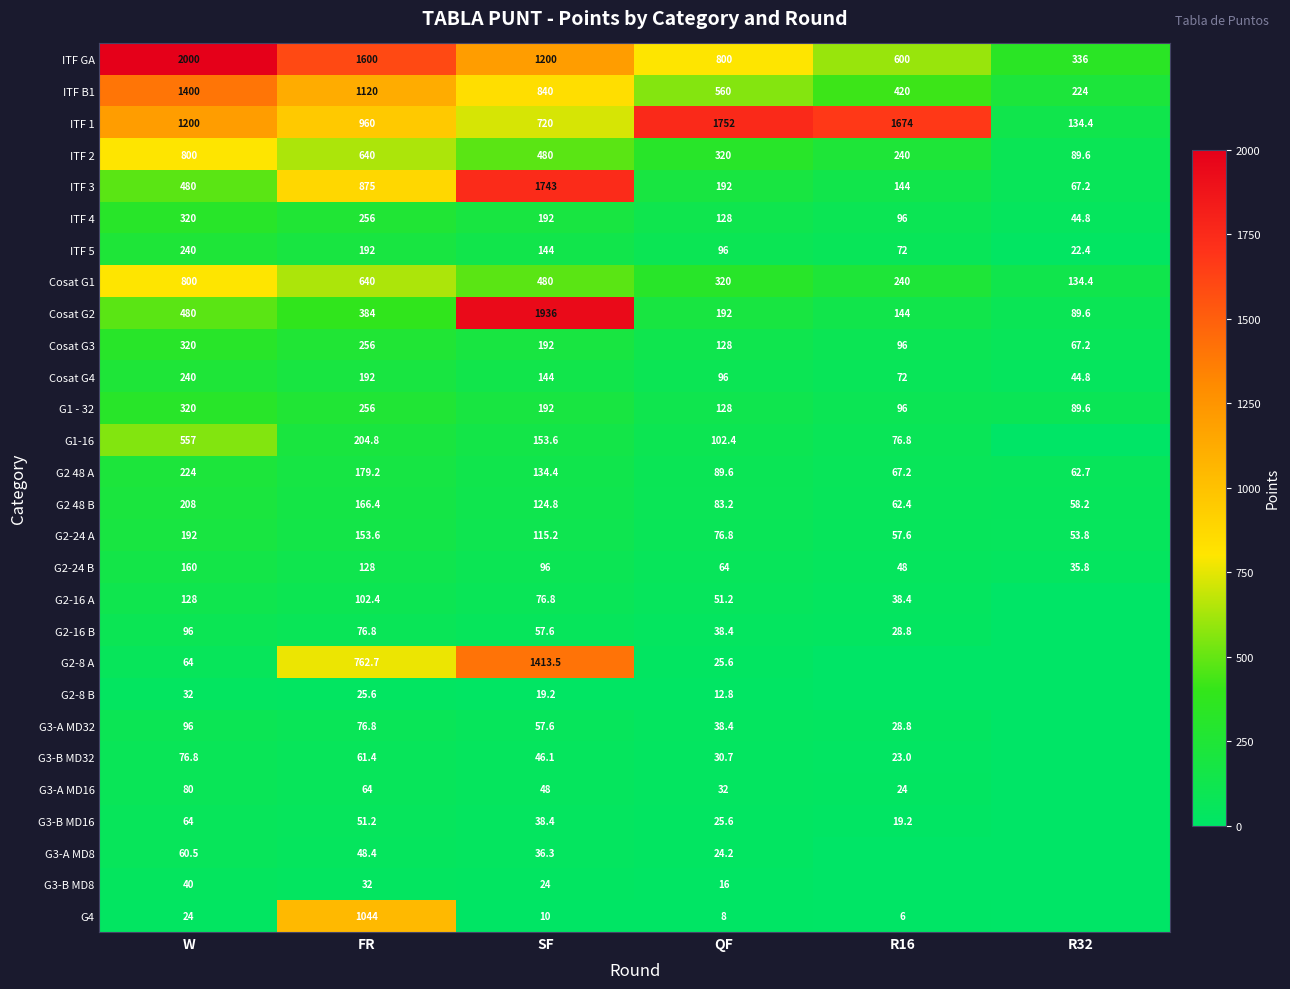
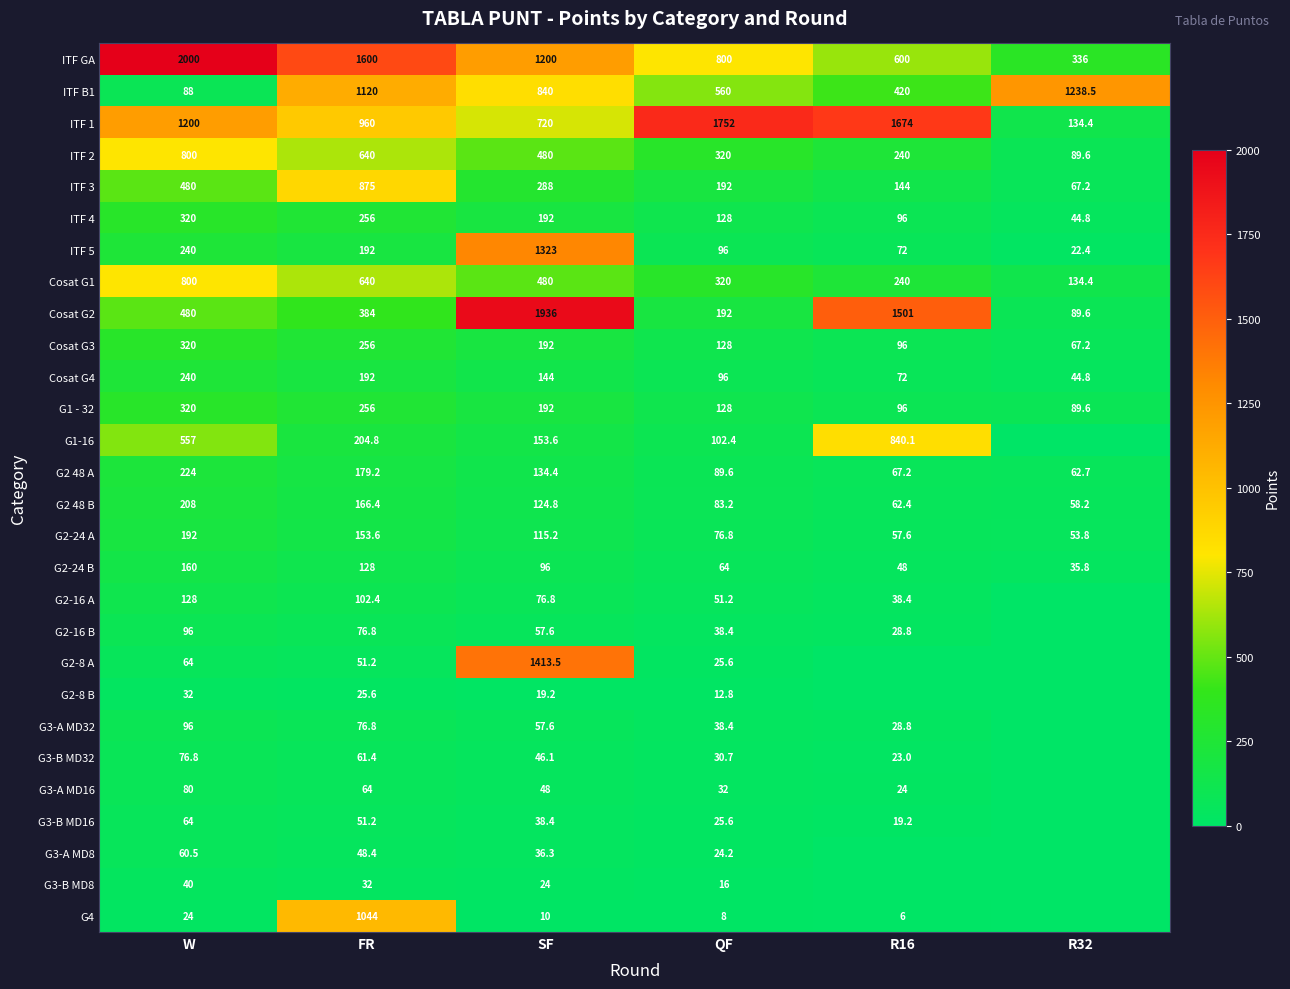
  {
    "ITF GA": {
      "W": 2000,
      "FR": 1600,
      "SF": 1200,
      "QF": 800,
      "R16": 600,
      "R32": 336
    },
    "ITF B1": {
-     "W": 1400,
+     "W": 88,
      "FR": 1120,
      "SF": 840,
      "QF": 560,
      "R16": 420,
-     "R32": 224
+     "R32": 1238.5
    },
    "ITF 1": {
      "W": 1200,
      "FR": 960,
      "SF": 720,
      "QF": 1752,
      "R16": 1674,
      "R32": 134.4
    },
    "ITF 2": {
      "W": 800,
      "FR": 640,
      "SF": 480,
      "QF": 320,
      "R16": 240,
      "R32": 89.6
    },
    "ITF 3": {
      "W": 480,
      "FR": 875,
-     "SF": 1743,
+     "SF": 288,
      "QF": 192,
      "R16": 144,
      "R32": 67.2
    },
    "ITF 4": {
      "W": 320,
      "FR": 256,
      "SF": 192,
      "QF": 128,
      "R16": 96,
      "R32": 44.8
    },
    "ITF 5": {
      "W": 240,
      "FR": 192,
-     "SF": 144,
+     "SF": 1323,
      "QF": 96,
      "R16": 72,
      "R32": 22.4
    },
    "Cosat G1": {
      "W": 800,
      "FR": 640,
      "SF": 480,
      "QF": 320,
      "R16": 240,
      "R32": 134.4
    },
    "Cosat G2": {
      "W": 480,
      "FR": 384,
      "SF": 1936,
      "QF": 192,
-     "R16": 144,
+     "R16": 1501,
      "R32": 89.6
    },
    "Cosat G3": {
      "W": 320,
      "FR": 256,
      "SF": 192,
      "QF": 128,
      "R16": 96,
      "R32": 67.2
    },
    "Cosat G4": {
      "W": 240,
      "FR": 192,
      "SF": 144,
      "QF": 96,
      "R16": 72,
      "R32": 44.8
    },
    "G1 - 32": {
      "W": 320,
      "FR": 256,
      "SF": 192,
      "QF": 128,
      "R16": 96,
      "R32": 89.6
    },
    "G1-16": {
      "W": 557,
      "FR": 204.8,
      "SF": 153.6,
      "QF": 102.4,
-     "R16": 76.8
+     "R16": 840.1
    },
    "G2 48 A": {
      "W": 224,
      "FR": 179.2,
      "SF": 134.4,
      "QF": 89.6,
      "R16": 67.2,
      "R32": 62.7
    },
    "G2 48 B": {
      "W": 208,
      "FR": 166.4,
      "SF": 124.8,
      "QF": 83.2,
      "R16": 62.4,
      "R32": 58.2
    },
    "G2-24 A": {
      "W": 192,
      "FR": 153.6,
      "SF": 115.2,
      "QF": 76.8,
      "R16": 57.6,
      "R32": 53.8
    },
    "G2-24 B": {
      "W": 160,
      "FR": 128,
      "SF": 96,
      "QF": 64,
      "R16": 48,
      "R32": 35.8
    },
    "G2-16 A": {
      "W": 128,
      "FR": 102.4,
      "SF": 76.8,
      "QF": 51.2,
      "R16": 38.4
    },
    "G2-16 B": {
      "W": 96,
      "FR": 76.8,
      "SF": 57.6,
      "QF": 38.4,
      "R16": 28.8
    },
    "G2-8 A": {
      "W": 64,
-     "FR": 762.7,
+     "FR": 51.2,
      "SF": 1413.5,
      "QF": 25.6
    },
    "G2-8 B": {
      "W": 32,
      "FR": 25.6,
      "SF": 19.2,
      "QF": 12.8
    },
    "G3-A MD32": {
      "W": 96,
      "FR": 76.8,
      "SF": 57.6,
      "QF": 38.4,
      "R16": 28.8
    },
    "G3-B MD32": {
      "W": 76.8,
      "FR": 61.4,
      "SF": 46.1,
      "QF": 30.7,
      "R16": 23.0
    },
    "G3-A MD16": {
      "W": 80,
      "FR": 64,
      "SF": 48,
      "QF": 32,
      "R16": 24
    },
    "G3-B MD16": {
      "W": 64,
      "FR": 51.2,
      "SF": 38.4,
      "QF": 25.6,
      "R16": 19.2
    },
    "G3-A MD8": {
      "W": 60.5,
      "FR": 48.4,
      "SF": 36.3,
      "QF": 24.2
    },
    "G3-B MD8": {
      "W": 40,
      "FR": 32,
      "SF": 24,
      "QF": 16
    },
    "G4": {
      "W": 24,
      "FR": 1044,
      "SF": 10,
      "QF": 8,
      "R16": 6
    }
  }
